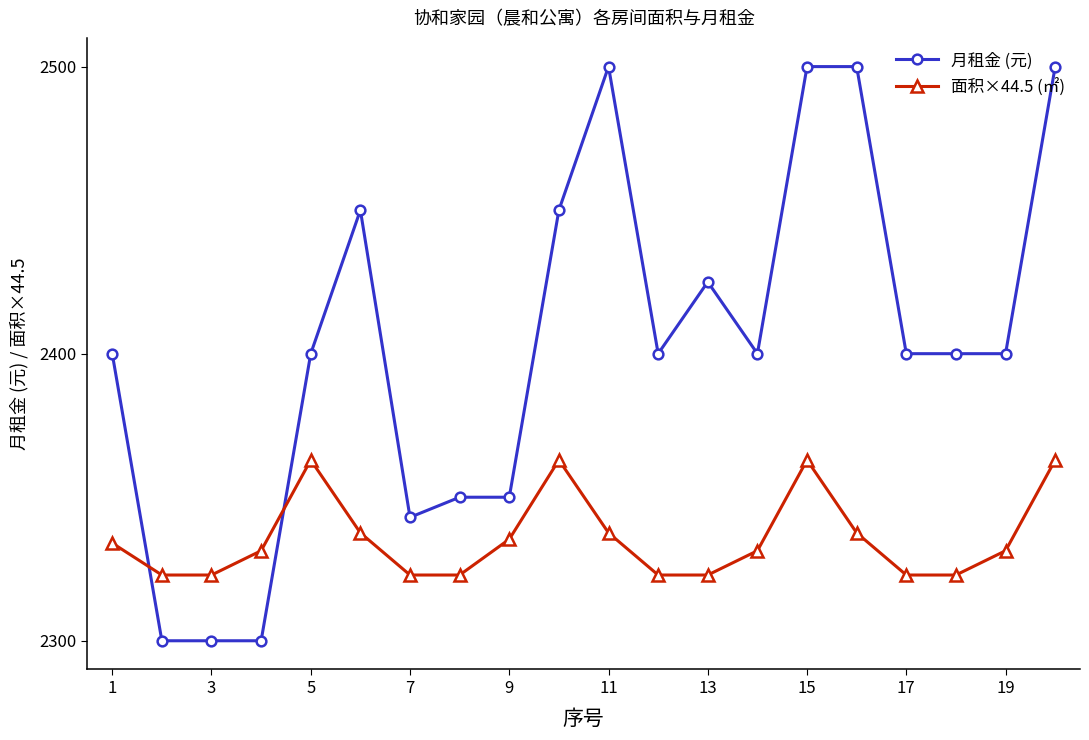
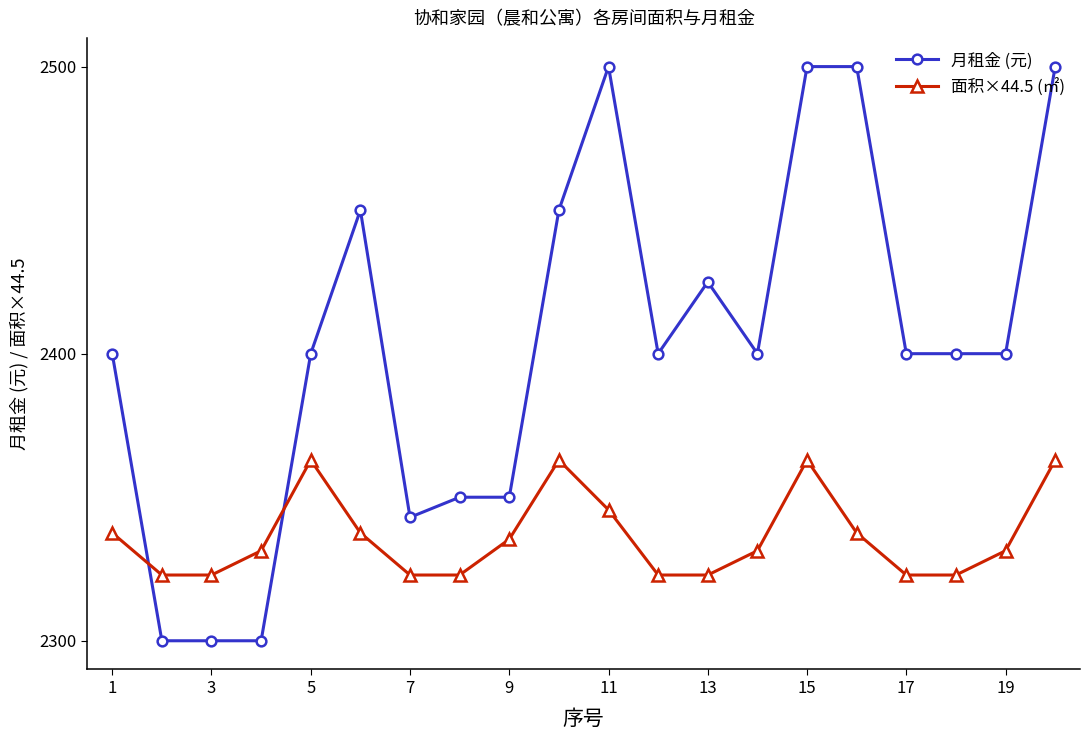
  {
    "月租金 (元)": {
      "1": 2400,
      "3": 2300,
      "5": 2400,
      "7": 2343,
      "9": 2350,
      "11": 2500,
      "13": 2425,
      "15": 2500,
      "17": 2400,
      "19": 2400
    },
    "面积×44.5 (㎡)": {
-     "1": 2334,
+     "1": 2338,
      "3": 2323,
      "5": 2363,
      "7": 2323,
      "9": 2335,
-     "11": 2338,
+     "11": 2346,
      "13": 2323,
      "15": 2363,
      "17": 2323,
      "19": 2331
    }
  }
